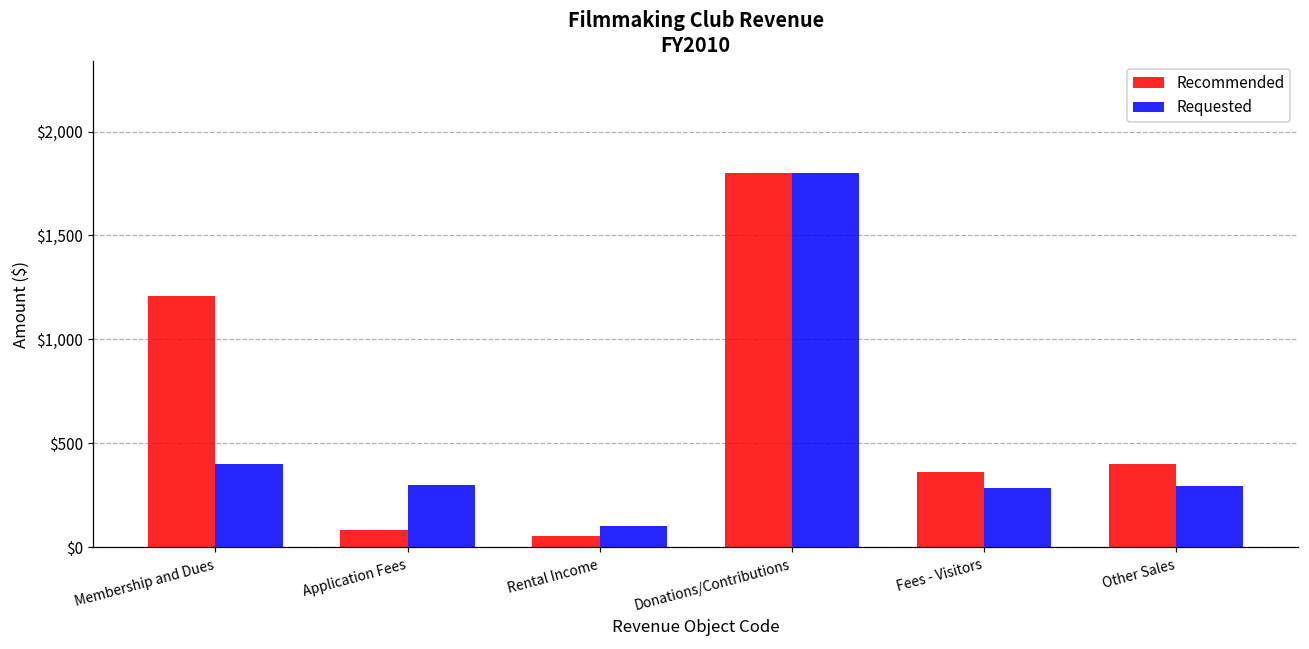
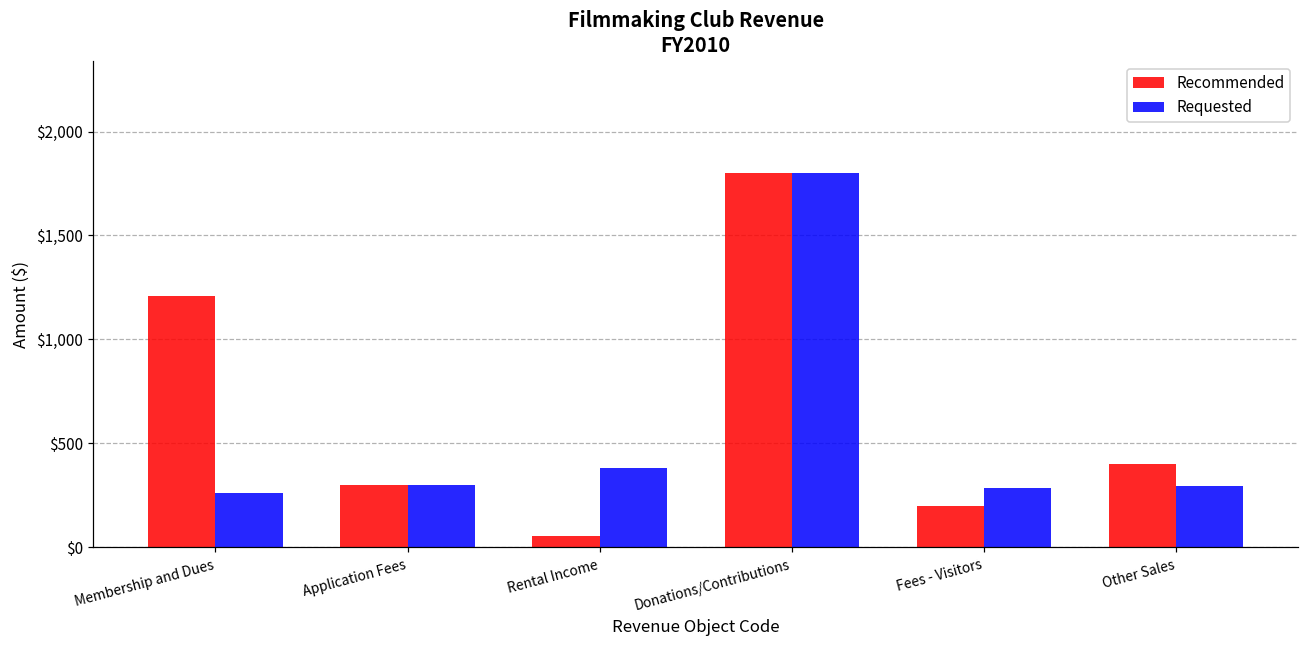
  {
    "Recommended": {
      "Membership and Dues": "$1,210",
-     "Application Fees": "$80",
+     "Application Fees": "$300",
      "Rental Income": "$60",
      "Donations/Contributions": "$1,800",
-     "Fees - Visitors": "$360",
+     "Fees - Visitors": "$200",
      "Other Sales": "$400"
    },
    "Requested": {
-     "Membership and Dues": "$400",
+     "Membership and Dues": "$260",
      "Application Fees": "$300",
-     "Rental Income": "$100",
+     "Rental Income": "$380",
      "Donations/Contributions": "$1,800",
      "Fees - Visitors": "$280",
      "Other Sales": "$300"
    }
  }
